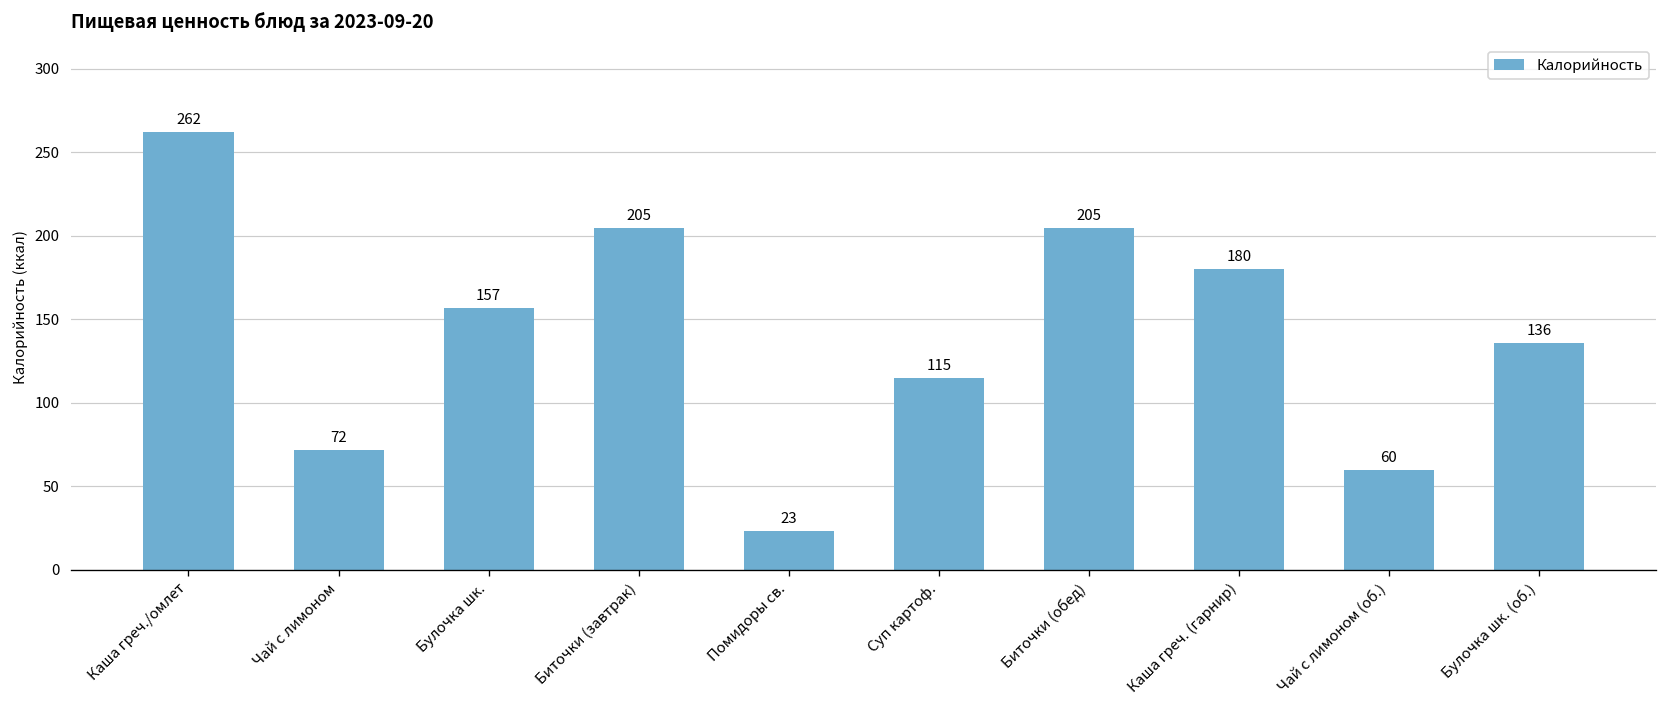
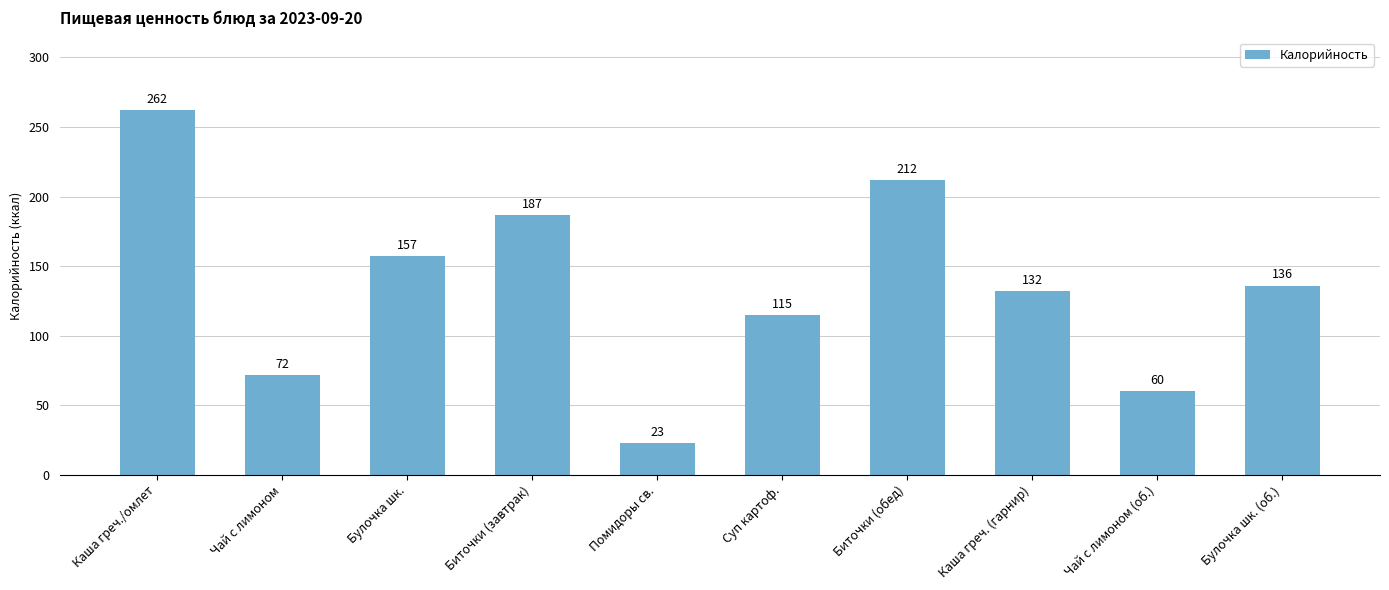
  {
    "Каша греч./омлет": 262,
    "Чай с лимоном": 72,
    "Булочка шк.": 157,
-   "Биточки (завтрак)": 205,
+   "Биточки (завтрак)": 187,
    "Помидоры св.": 23,
    "Суп картоф.": 115,
-   "Биточки (обед)": 205,
-   "Каша греч. (гарнир)": 180,
+   "Биточки (обед)": 212,
+   "Каша греч. (гарнир)": 132,
    "Чай с лимоном (об.)": 60,
    "Булочка шк. (об.)": 136
  }
